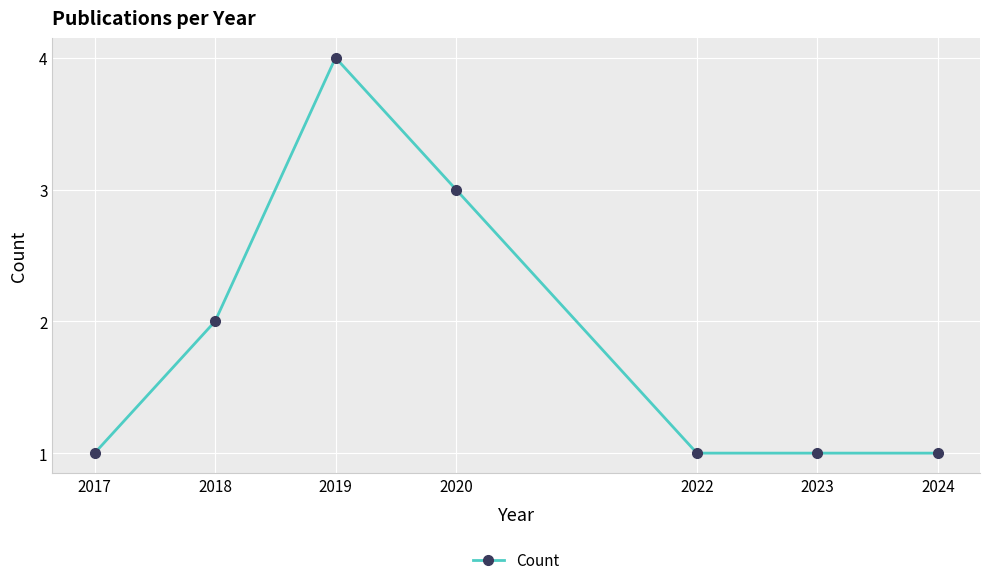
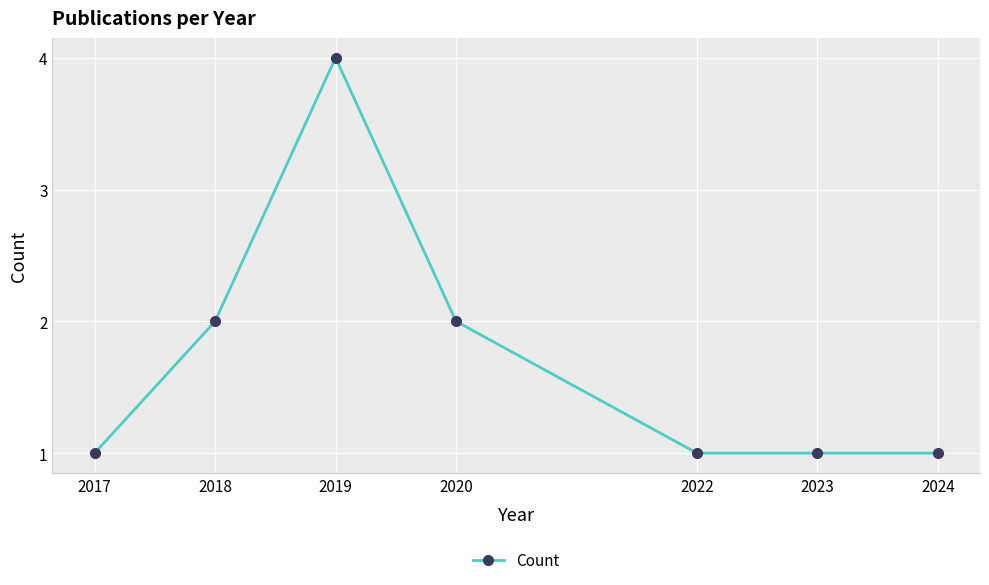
  {
    "2017": 1,
    "2018": 2,
    "2019": 4,
-   "2020": 3,
+   "2020": 2,
    "2022": 1,
    "2023": 1,
    "2024": 1
  }
